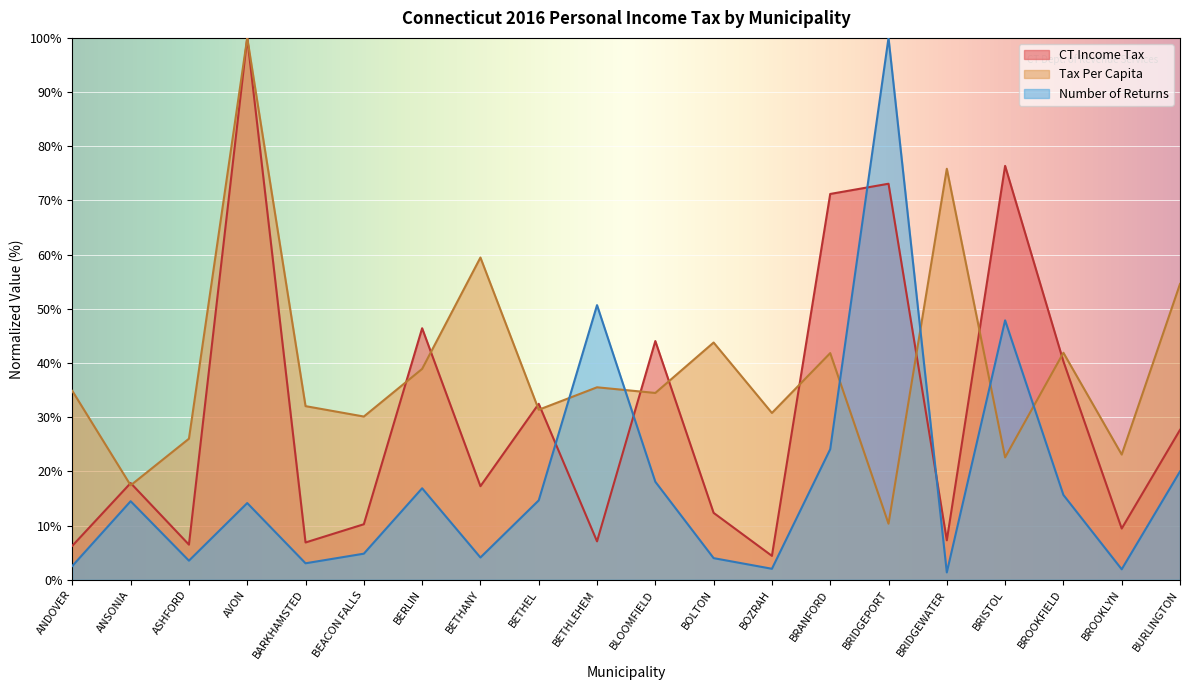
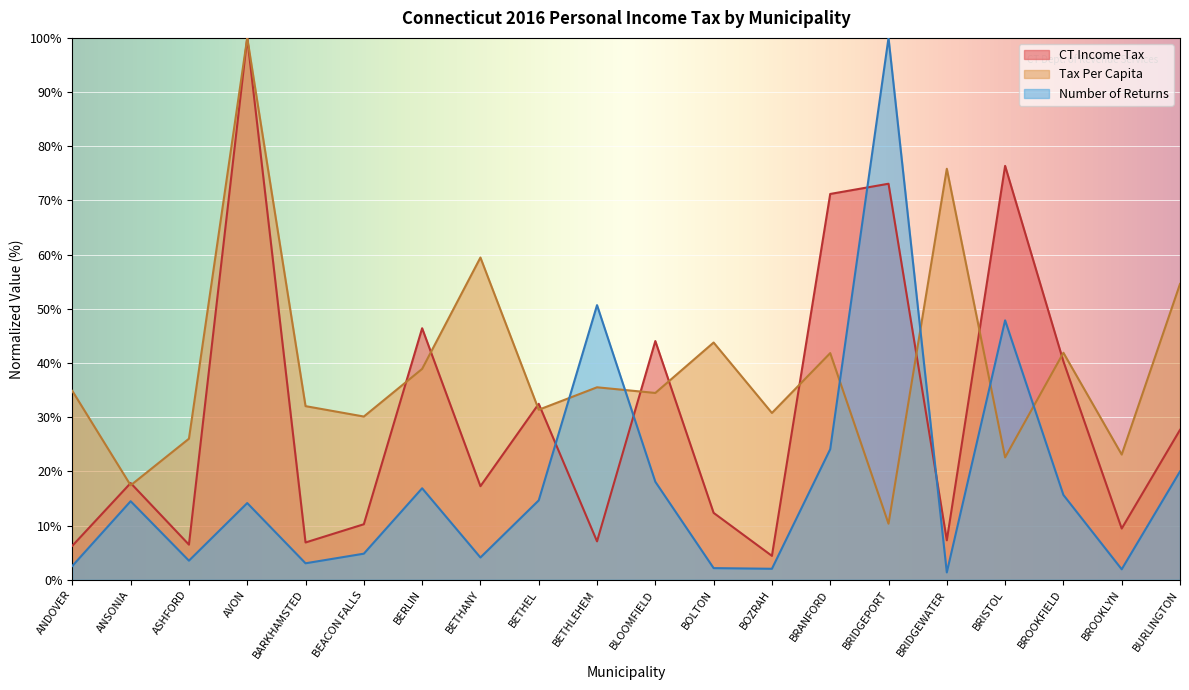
  {
    "Number of Returns": {
      "ANDOVER": "3%",
      "ANSONIA": "14%",
      "ASHFORD": "4%",
      "AVON": "14%",
      "BARKHAMSTED": "3%",
      "BEACON FALLS": "5%",
      "BERLIN": "17%",
      "BETHANY": "4%",
      "BETHEL": "15%",
      "BETHLEHEM": "51%",
      "BLOOMFIELD": "18%",
-     "BOLTON": "4%",
+     "BOLTON": "2%",
      "BOZRAH": "2%",
      "BRANFORD": "24%",
      "BRIDGEPORT": "100%",
      "BRIDGEWATER": "1%",
      "BRISTOL": "48%",
      "BROOKFIELD": "16%",
      "BROOKLYN": "2%",
      "BURLINGTON": "20%"
    }
  }
